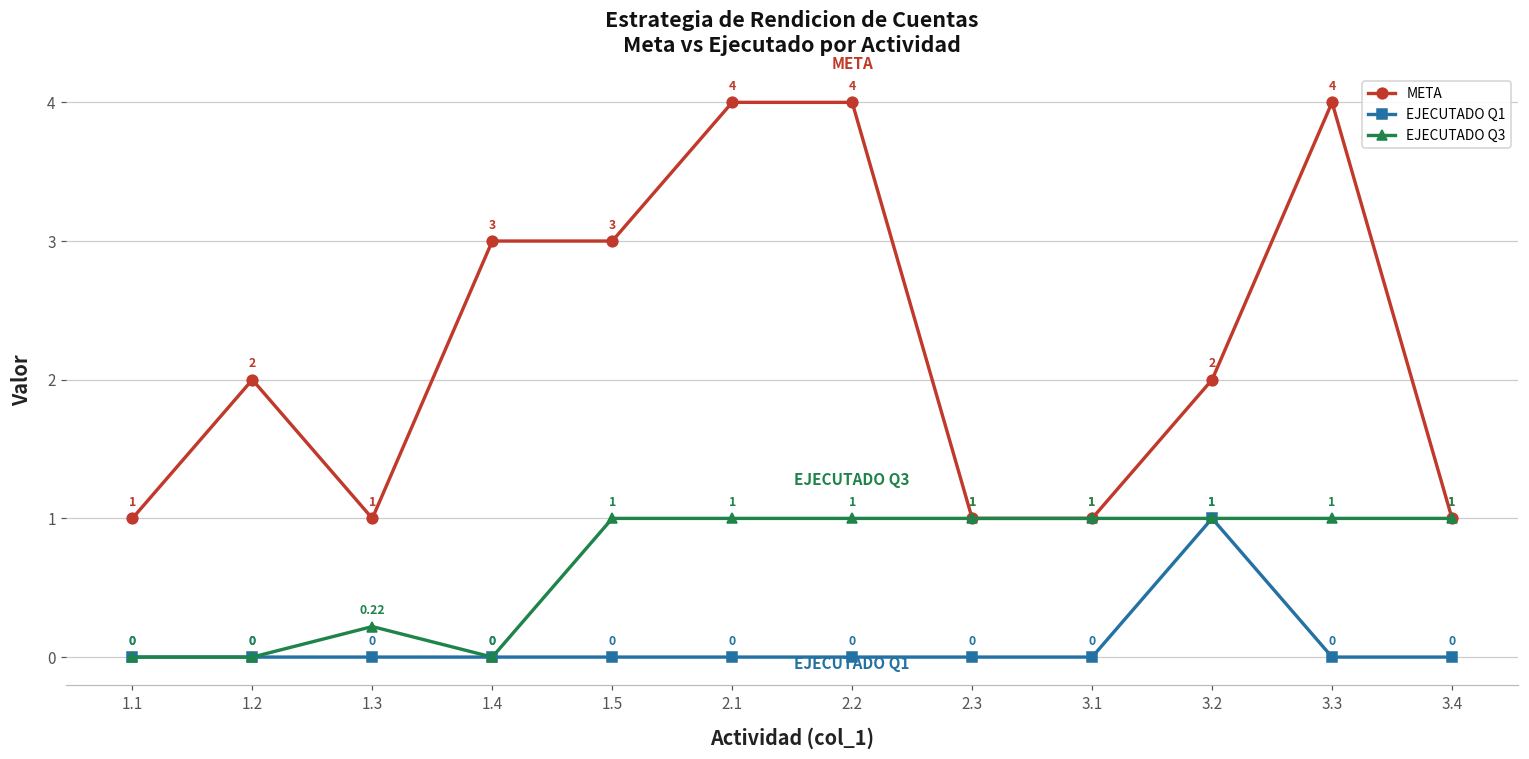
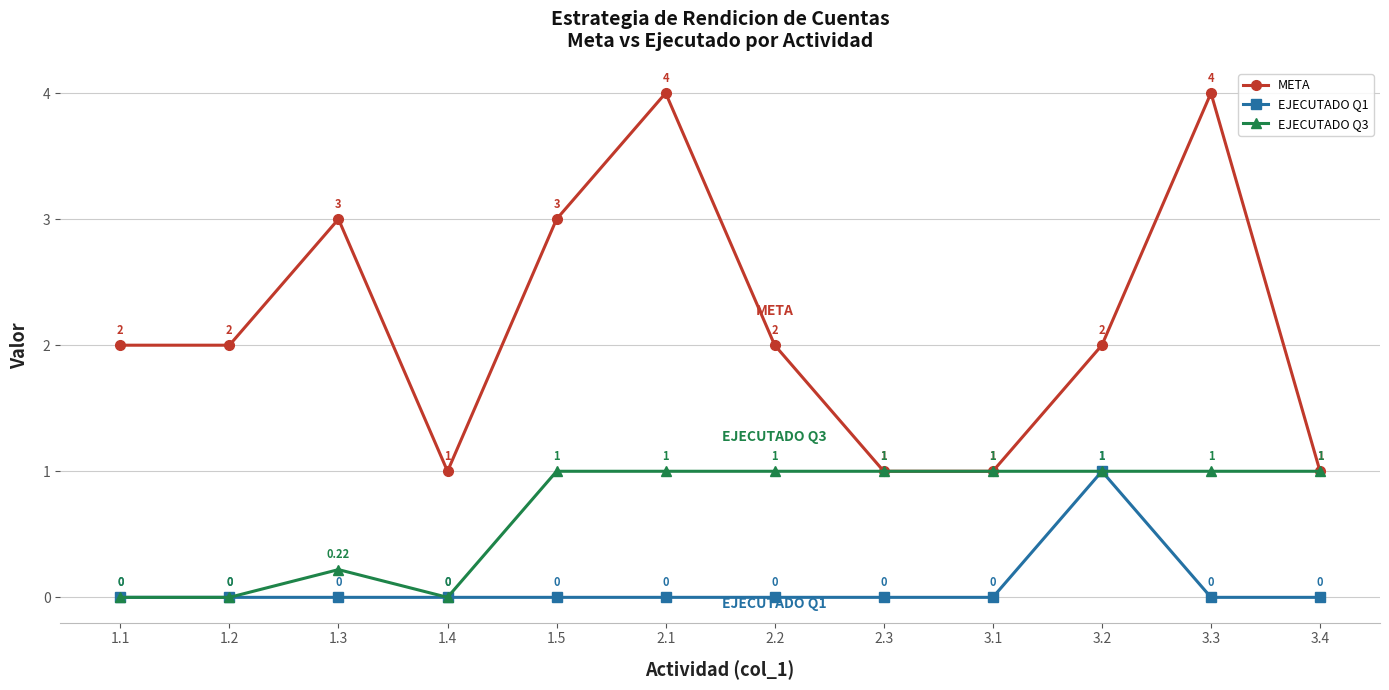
  {
    "META": {
-     "1.1": 1,
+     "1.1": 2,
      "1.2": 2,
-     "1.3": 1,
-     "1.4": 3,
+     "1.3": 3,
+     "1.4": 1,
      "1.5": 3,
      "2.1": 4,
-     "2.2": 4,
+     "2.2": 2,
      "3.2": 2,
      "3.3": 4
    },
    "EJECUTADO Q1": {
      "1.5": 0,
      "2.1": 0,
      "2.2": 0,
      "2.3": 0,
      "3.1": 0,
      "3.3": 0,
      "3.4": 0
    },
    "EJECUTADO Q3": {
      "1.3": 0,
      "1.5": 1,
      "2.1": 1,
      "2.2": 1,
      "3.3": 1
    }
  }
